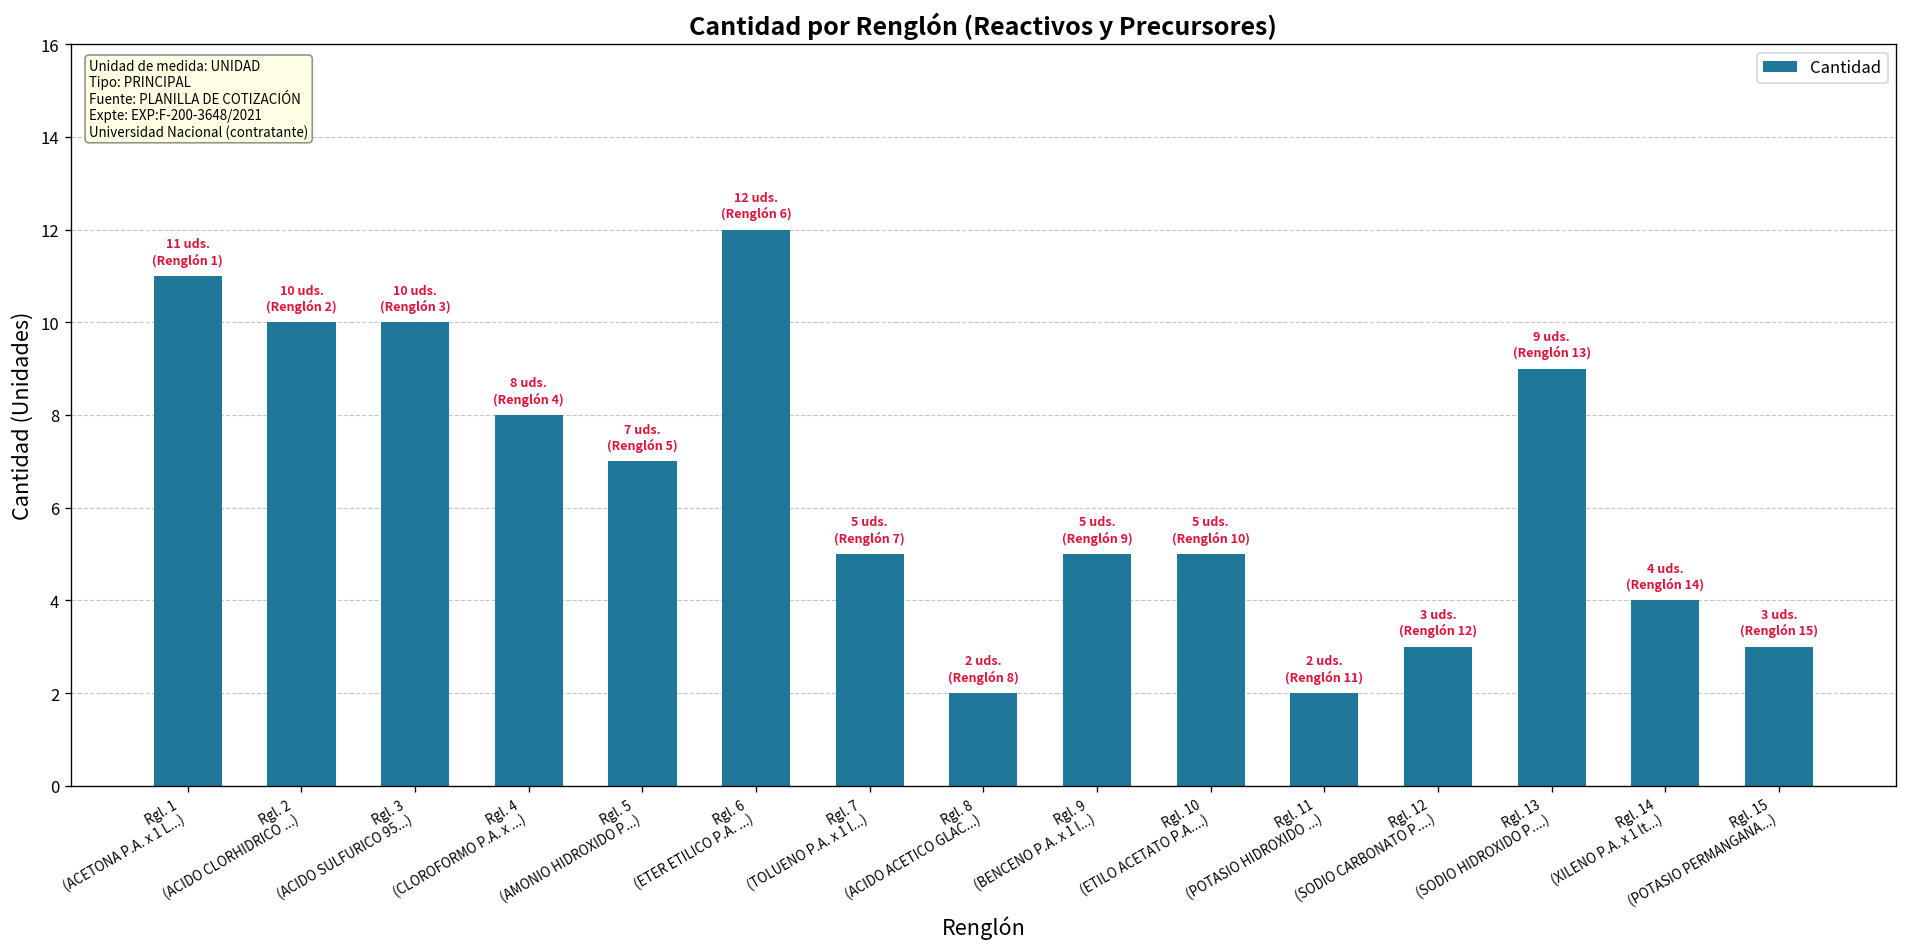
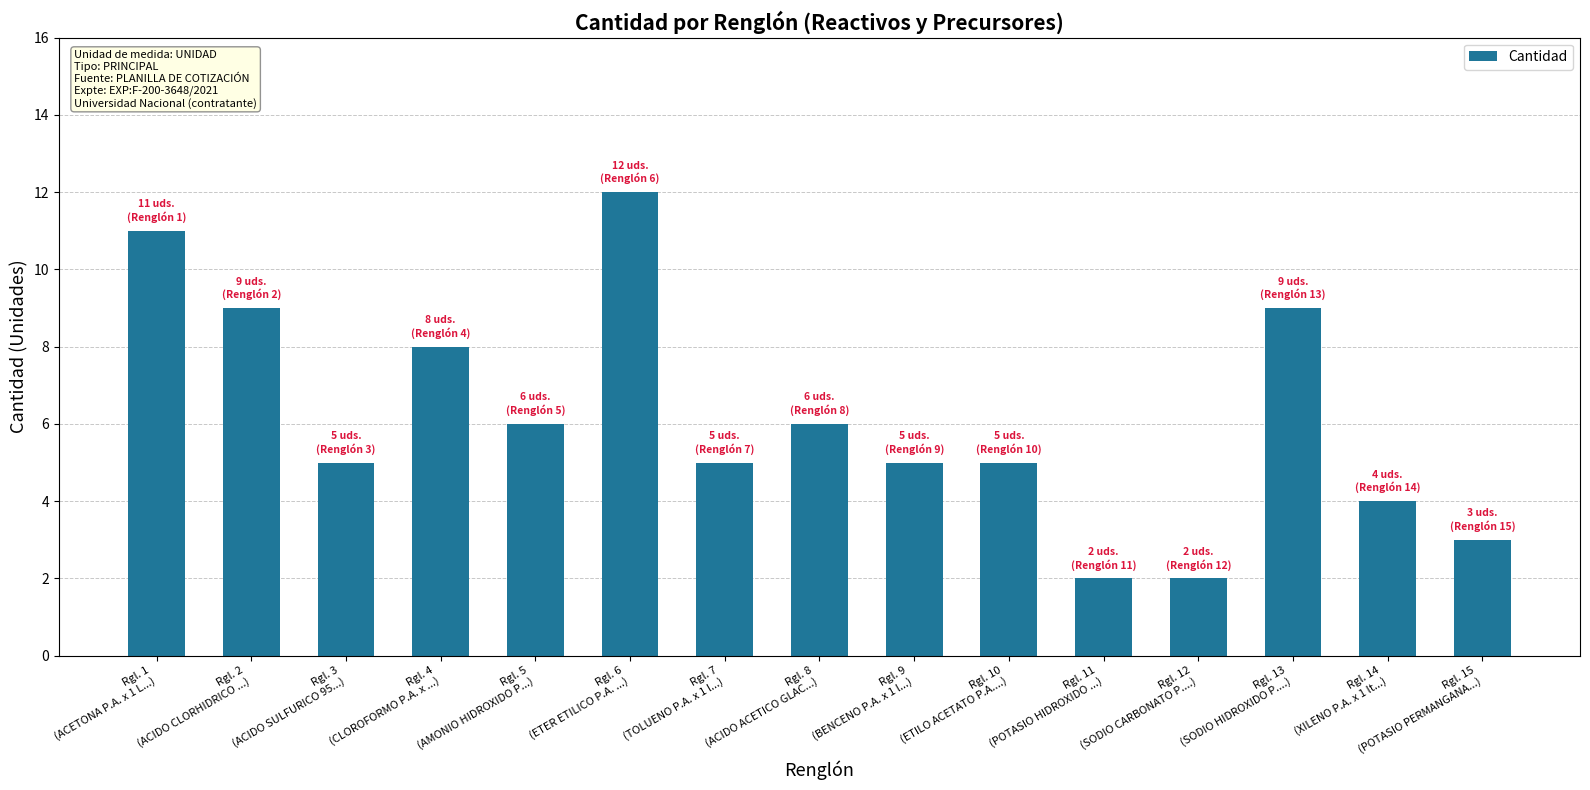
  {
    "Rgl. 1 (ACETONA P.A. x 1 L...)": 11,
-   "Rgl. 2 (ACIDO CLORHIDRICO ...)": 10,
-   "Rgl. 3 (ACIDO SULFURICO 95...)": 10,
+   "Rgl. 2 (ACIDO CLORHIDRICO ...)": 9,
+   "Rgl. 3 (ACIDO SULFURICO 95...)": 5,
    "Rgl. 4 (CLOROFORMO P.A. x ...)": 8,
-   "Rgl. 5 (AMONIO HIDROXIDO P...)": 7,
+   "Rgl. 5 (AMONIO HIDROXIDO P...)": 6,
    "Rgl. 6 (ETER ETILICO P.A. ...)": 12,
    "Rgl. 7 (TOLUENO P.A. x 1 l...)": 5,
-   "Rgl. 8 (ACIDO ACETICO GLAC...)": 2,
+   "Rgl. 8 (ACIDO ACETICO GLAC...)": 6,
    "Rgl. 9 (BENCENO P.A. x 1 l...)": 5,
    "Rgl. 10 (ETILO ACETATO P.A....)": 5,
    "Rgl. 11 (POTASIO HIDROXIDO ...)": 2,
-   "Rgl. 12 (SODIO CARBONATO P....)": 3,
+   "Rgl. 12 (SODIO CARBONATO P....)": 2,
    "Rgl. 13 (SODIO HIDROXIDO P....)": 9,
    "Rgl. 14 (XILENO P.A. x 1 lt...)": 4,
    "Rgl. 15 (POTASIO PERMANGANA...)": 3
  }
